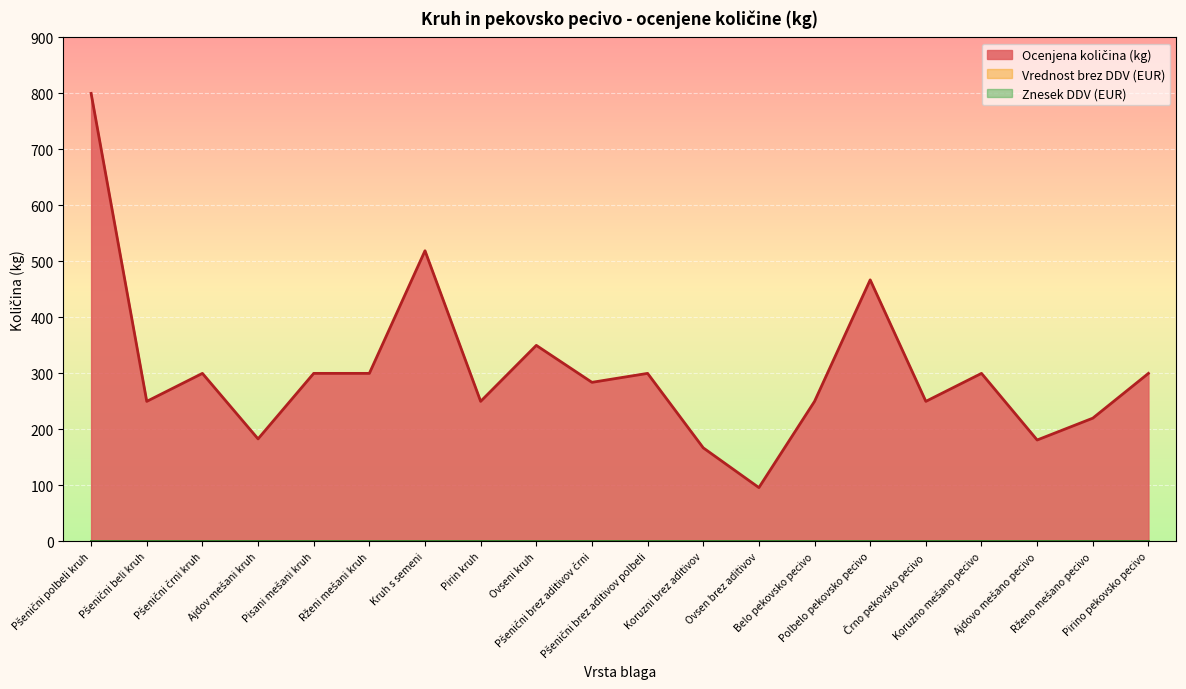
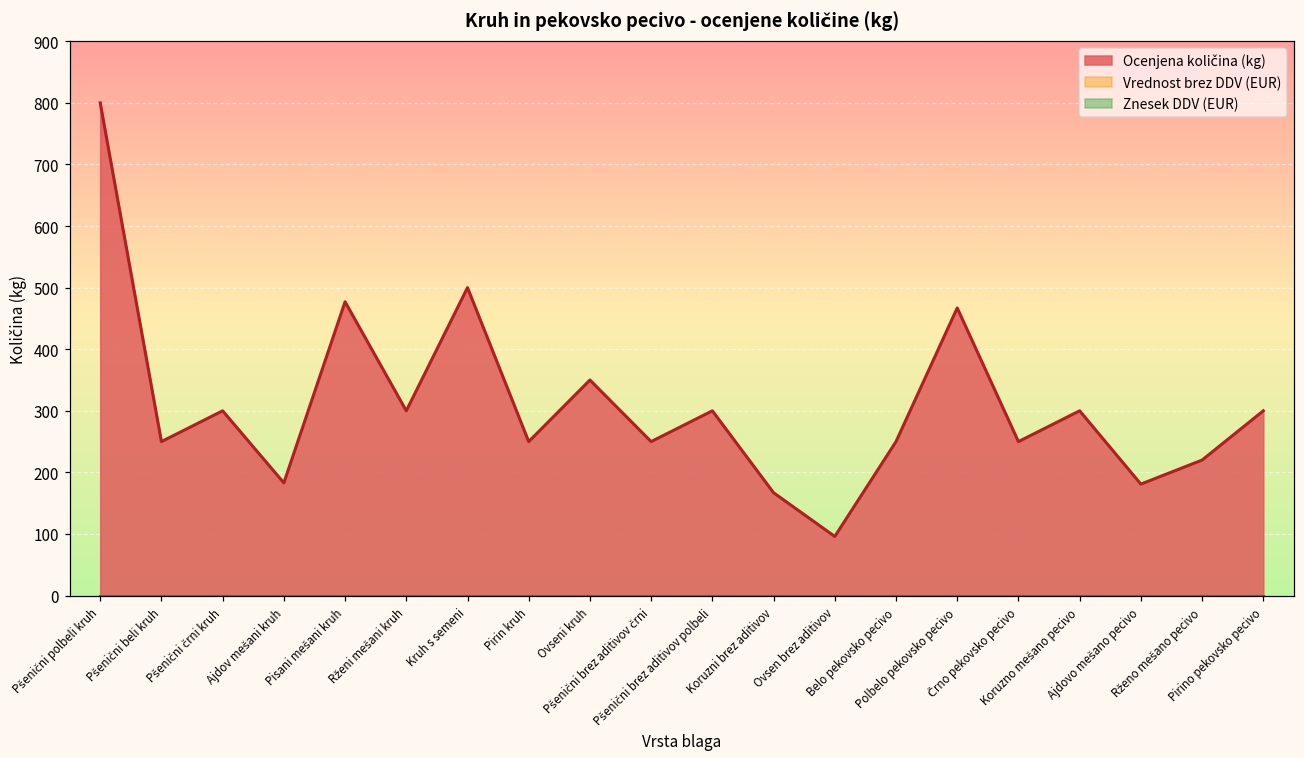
  {
    "Ocenjena količina (kg)": {
      "Pšenični polbeli kruh": 800,
      "Pšenični beli kruh": 250,
      "Pšenični črni kruh": 300,
      "Ajdov mešani kruh": 180,
-     "Pisani mešani kruh": 300,
+     "Pisani mešani kruh": 480,
      "Rženi mešani kruh": 300,
-     "Kruh s semeni": 520,
+     "Kruh s semeni": 500,
      "Pirin kruh": 250,
      "Ovseni kruh": 350,
-     "Pšenični brez aditivov črni": 280,
+     "Pšenični brez aditivov črni": 250,
      "Pšenični brez aditivov polbeli": 300,
      "Koruzni brez aditivov": 170,
      "Ovsen brez aditivov": 100,
      "Belo pekovsko pecivo": 250,
      "Polbelo pekovsko pecivo": 470,
      "Črno pekovsko pecivo": 250,
      "Koruzno mešano pecivo": 300,
      "Ajdovo mešano pecivo": 180,
      "Rženo mešano pecivo": 220,
      "Pirino pekovsko pecivo": 300
    },
    "Znesek DDV (EUR)": {
      "Pšenični polbeli kruh": 0,
      "Pšenični beli kruh": 0,
      "Pšenični črni kruh": 0,
      "Ajdov mešani kruh": 0,
      "Pisani mešani kruh": 0,
      "Rženi mešani kruh": 0,
      "Kruh s semeni": 0,
      "Pirin kruh": 0,
      "Ovseni kruh": 0,
      "Pšenični brez aditivov črni": 0,
      "Pšenični brez aditivov polbeli": 0,
      "Koruzni brez aditivov": 0,
      "Ovsen brez aditivov": 0,
      "Belo pekovsko pecivo": 0,
      "Polbelo pekovsko pecivo": 0,
      "Črno pekovsko pecivo": 0,
      "Koruzno mešano pecivo": 0,
      "Ajdovo mešano pecivo": 0,
      "Rženo mešano pecivo": 0,
      "Pirino pekovsko pecivo": 0
    }
  }
